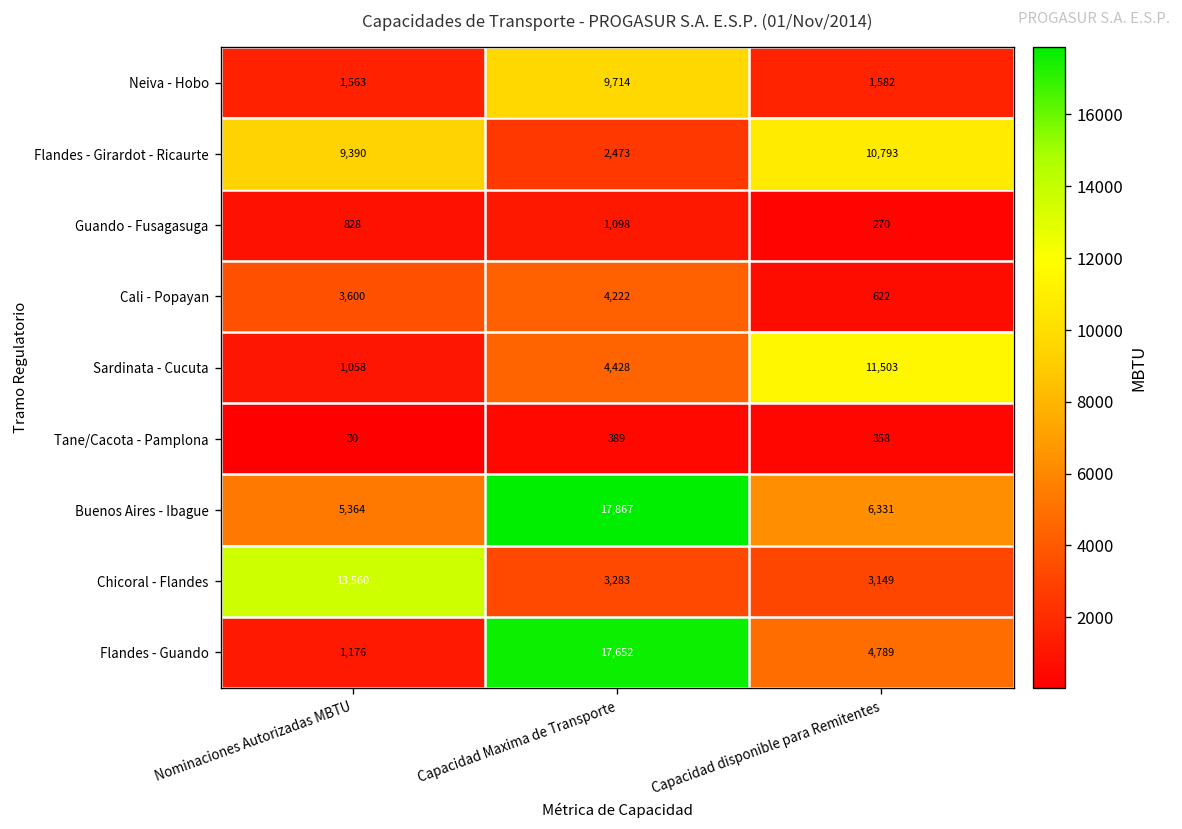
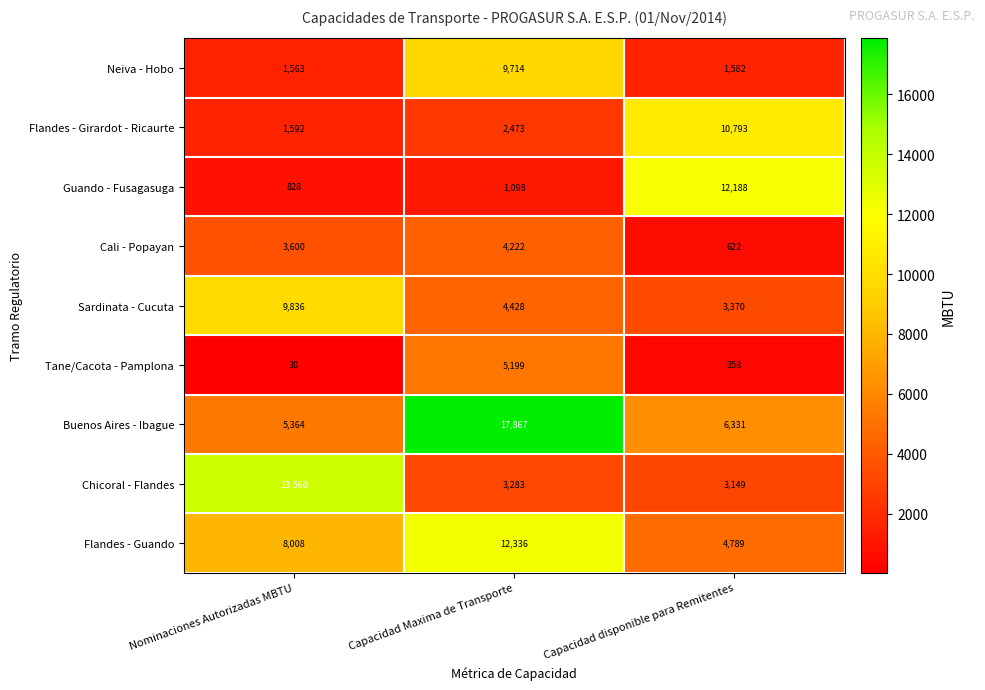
  {
    "Neiva - Hobo": {
      "Nominaciones Autorizadas MBTU": "1,563",
      "Capacidad Maxima de Transporte": "9,714",
      "Capacidad disponible para Remitentes": "1,582"
    },
    "Flandes - Girardot - Ricaurte": {
-     "Nominaciones Autorizadas MBTU": "9,390",
+     "Nominaciones Autorizadas MBTU": "1,592",
      "Capacidad Maxima de Transporte": "2,473",
      "Capacidad disponible para Remitentes": "10,793"
    },
    "Guando - Fusagasuga": {
      "Nominaciones Autorizadas MBTU": "828",
      "Capacidad Maxima de Transporte": "1,098",
-     "Capacidad disponible para Remitentes": "270"
+     "Capacidad disponible para Remitentes": "12,188"
    },
    "Cali - Popayan": {
      "Nominaciones Autorizadas MBTU": "3,600",
      "Capacidad Maxima de Transporte": "4,222",
      "Capacidad disponible para Remitentes": "622"
    },
    "Sardinata - Cucuta": {
-     "Nominaciones Autorizadas MBTU": "1,058",
+     "Nominaciones Autorizadas MBTU": "9,836",
      "Capacidad Maxima de Transporte": "4,428",
-     "Capacidad disponible para Remitentes": "11,503"
+     "Capacidad disponible para Remitentes": "3,370"
    },
    "Tane/Cacota - Pamplona": {
      "Nominaciones Autorizadas MBTU": "30",
-     "Capacidad Maxima de Transporte": "389",
+     "Capacidad Maxima de Transporte": "5,199",
      "Capacidad disponible para Remitentes": "358"
    },
    "Buenos Aires - Ibague": {
      "Nominaciones Autorizadas MBTU": "5,364",
      "Capacidad Maxima de Transporte": "17,867",
      "Capacidad disponible para Remitentes": "6,331"
    },
    "Chicoral - Flandes": {
      "Nominaciones Autorizadas MBTU": "13,560",
      "Capacidad Maxima de Transporte": "3,283",
      "Capacidad disponible para Remitentes": "3,149"
    },
    "Flandes - Guando": {
-     "Nominaciones Autorizadas MBTU": "1,176",
-     "Capacidad Maxima de Transporte": "17,652",
+     "Nominaciones Autorizadas MBTU": "8,008",
+     "Capacidad Maxima de Transporte": "12,336",
      "Capacidad disponible para Remitentes": "4,789"
    }
  }
